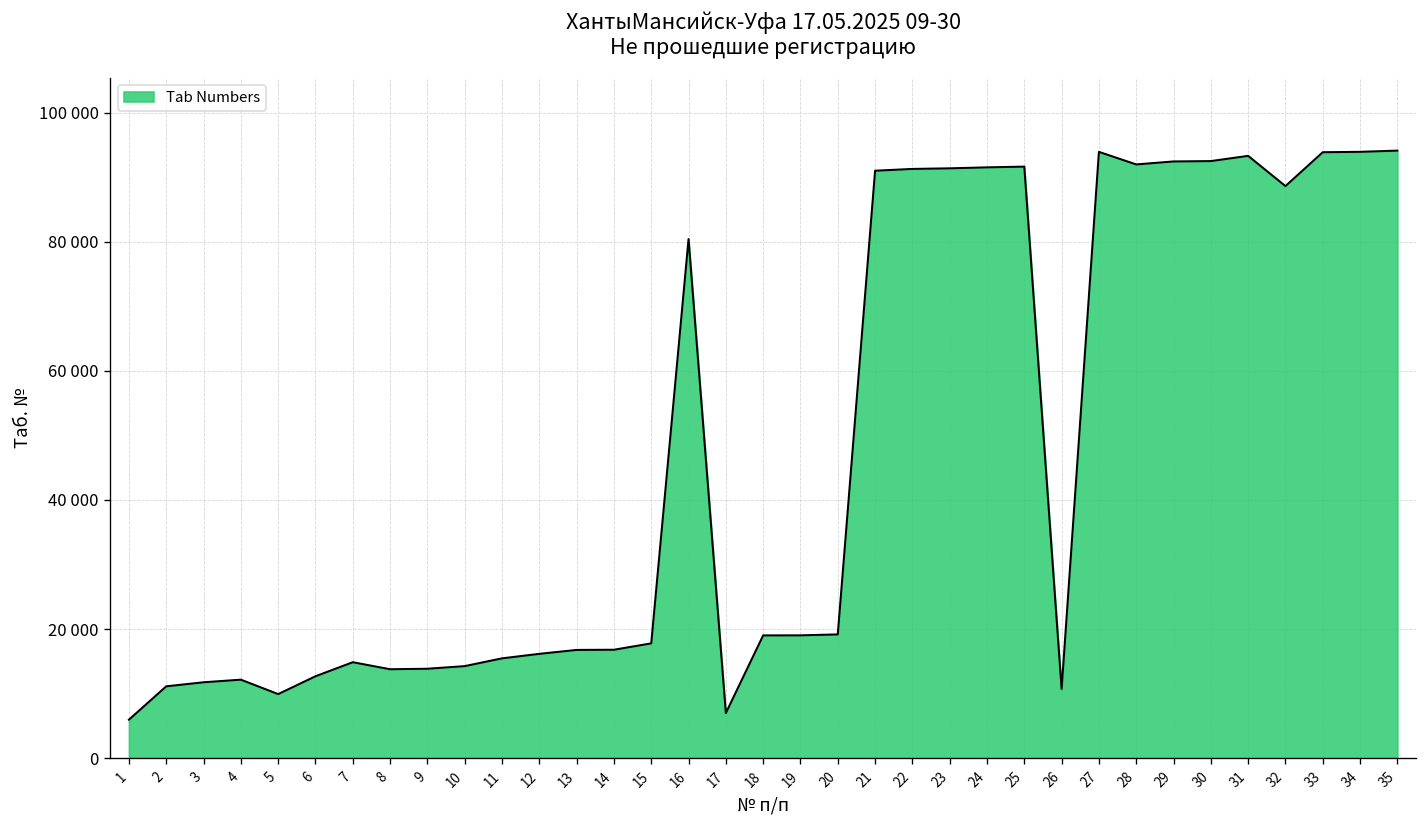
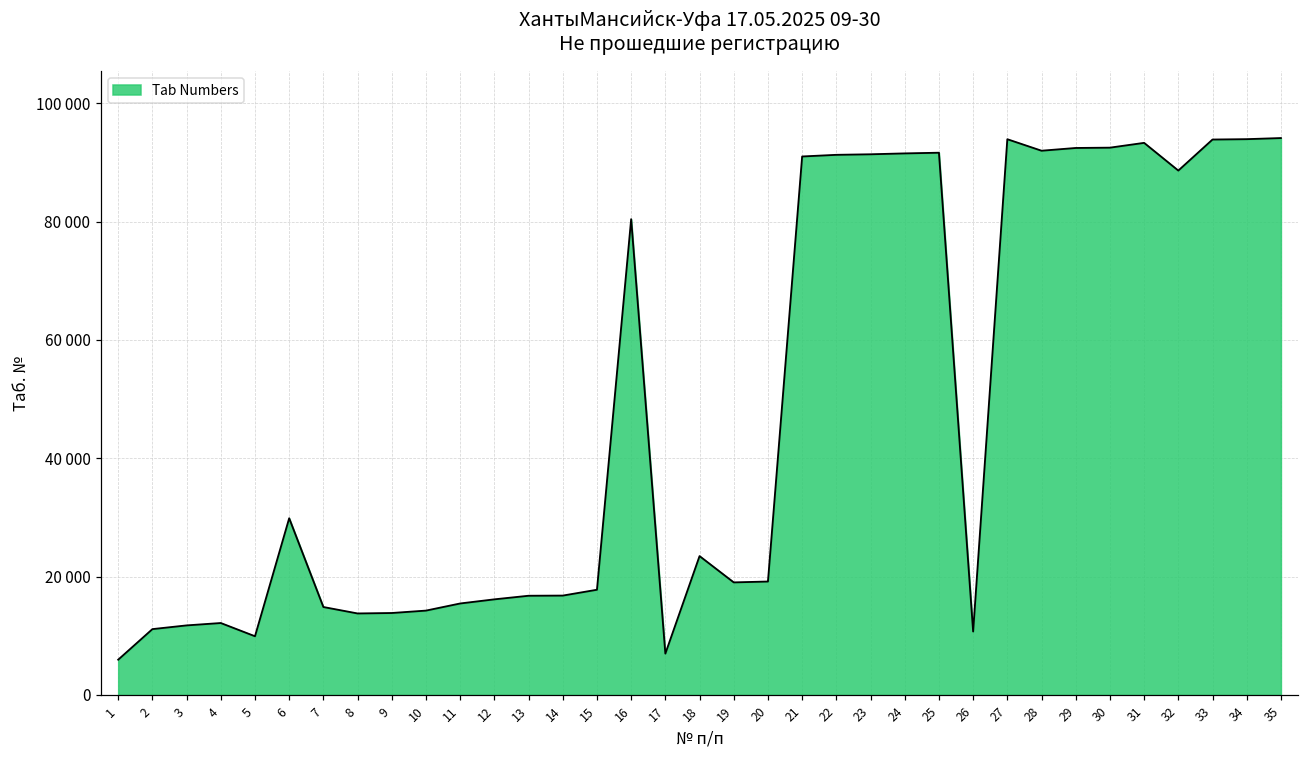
  {
    "1": 6000,
    "2": 11000,
    "3": 12000,
    "4": 12000,
    "5": 10000,
-   "6": 13000,
+   "6": 30000,
    "7": 15000,
    "8": 14000,
    "9": 14000,
    "10": 14000,
    "11": 15000,
    "12": 16000,
    "13": 17000,
    "14": 17000,
    "15": 18000,
    "16": 80000,
    "17": 7000,
-   "18": 19000,
+   "18": 23000,
    "19": 19000,
    "20": 19000,
    "21": 91000,
    "22": 91000,
    "23": 91000,
    "24": 92000,
    "25": 92000,
    "26": 11000,
    "27": 94000,
    "28": 92000,
    "29": 92000,
    "30": 92000,
    "31": 93000,
    "32": 89000,
    "33": 94000,
    "34": 94000,
    "35": 94000
  }
